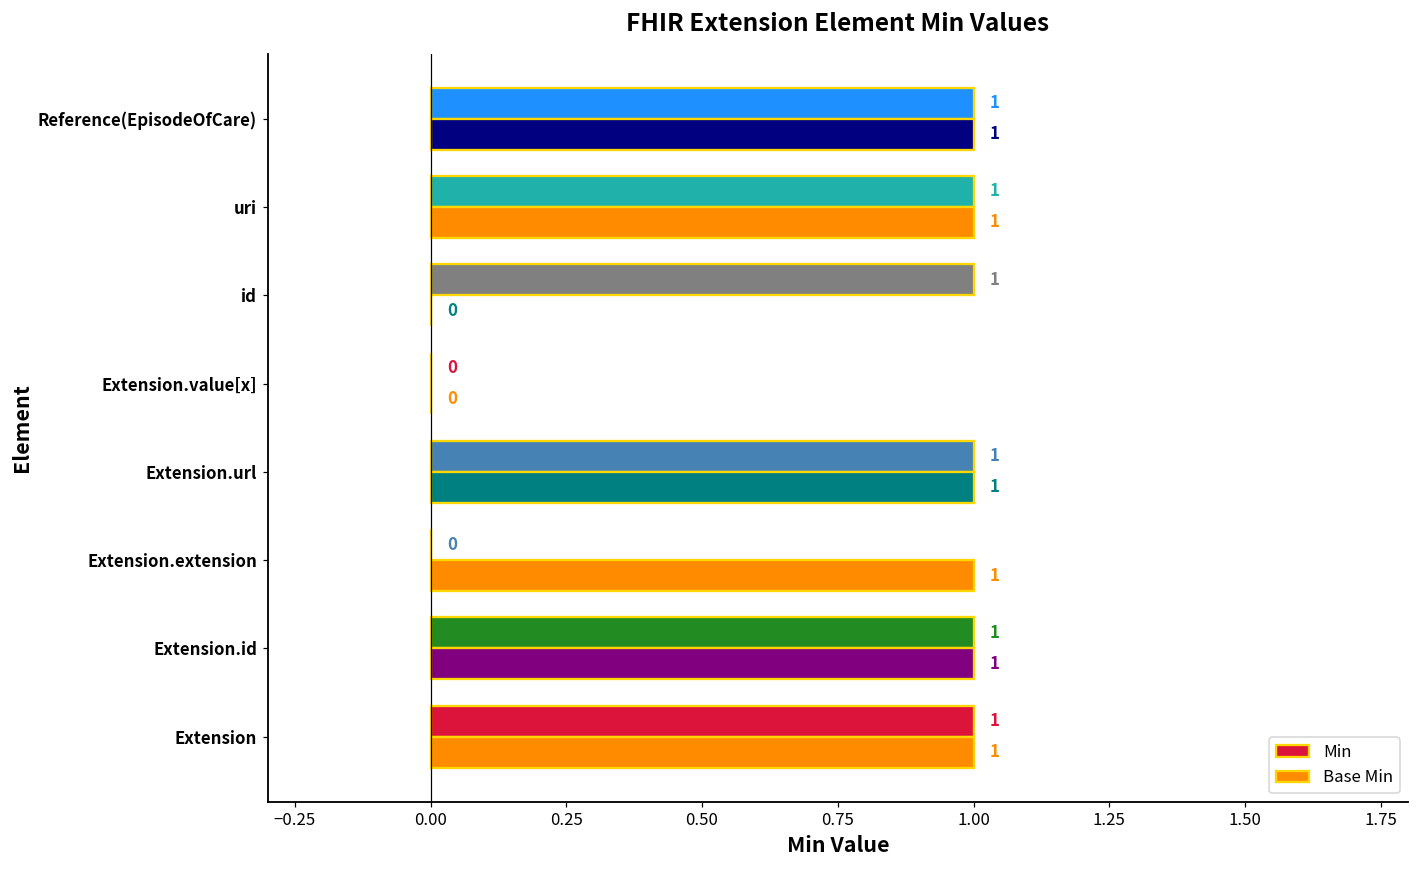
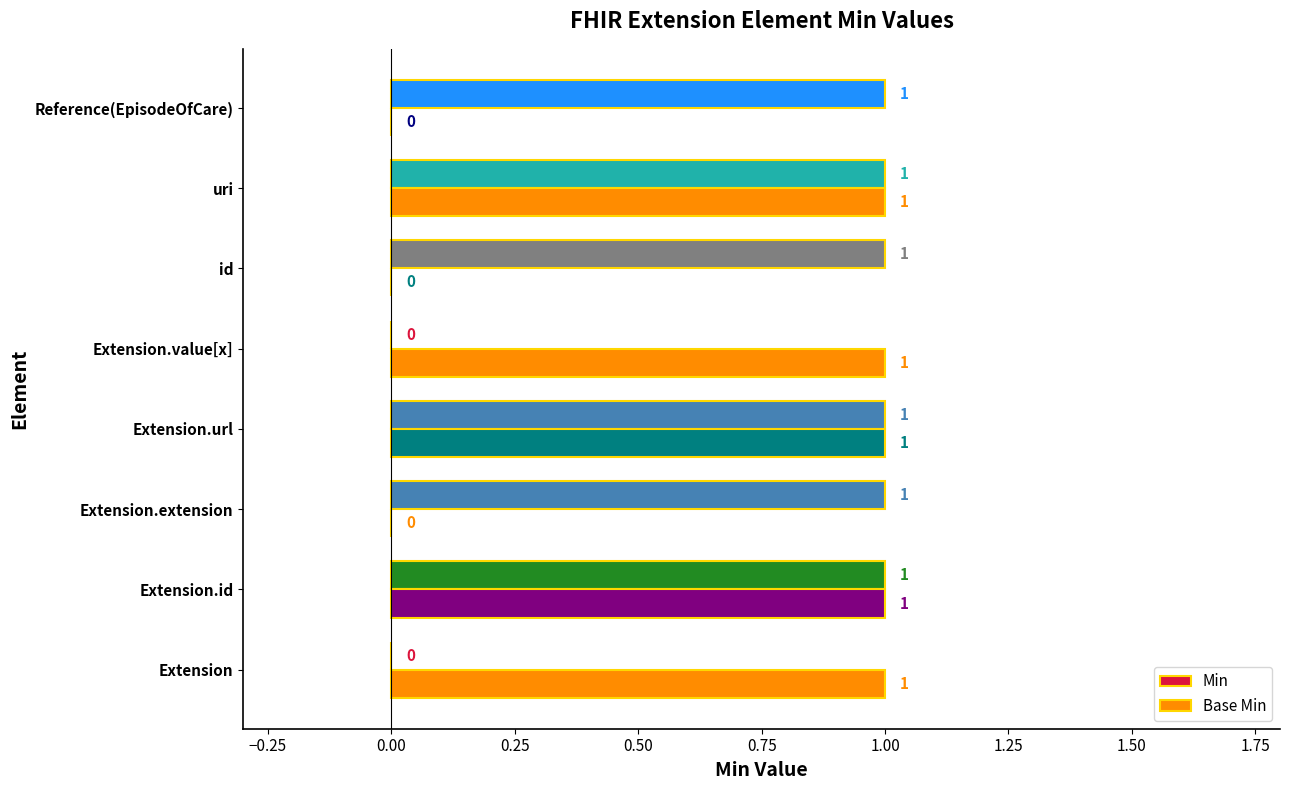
  {
    "Min": {
      "Reference(EpisodeOfCare)": 1,
      "uri": 1,
      "id": 1,
      "Extension.value[x]": 0,
      "Extension.url": 1,
-     "Extension.extension": 0,
+     "Extension.extension": 1,
      "Extension.id": 1,
-     "Extension": 1
+     "Extension": 0
    },
    "Base Min": {
-     "Reference(EpisodeOfCare)": 1,
+     "Reference(EpisodeOfCare)": 0,
      "uri": 1,
      "id": 0,
-     "Extension.value[x]": 0,
+     "Extension.value[x]": 1,
      "Extension.url": 1,
-     "Extension.extension": 1,
+     "Extension.extension": 0,
      "Extension.id": 1,
      "Extension": 1
    }
  }
